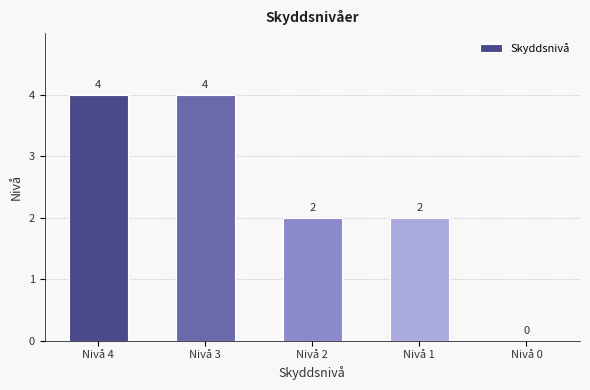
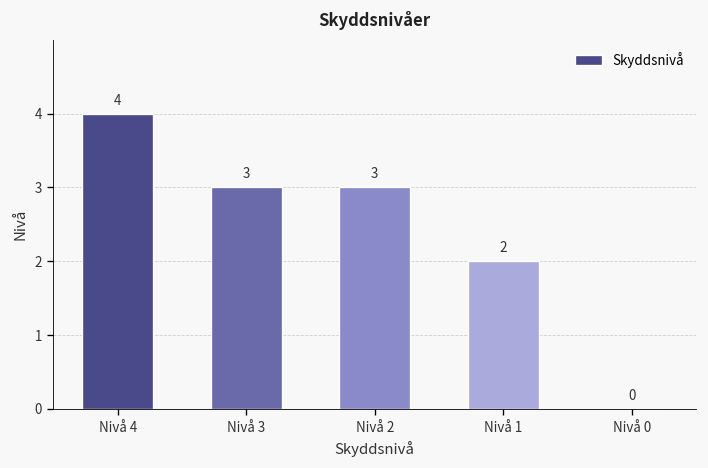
  {
    "Nivå 4": 4,
-   "Nivå 3": 4,
-   "Nivå 2": 2,
+   "Nivå 3": 3,
+   "Nivå 2": 3,
    "Nivå 1": 2,
    "Nivå 0": 0
  }
